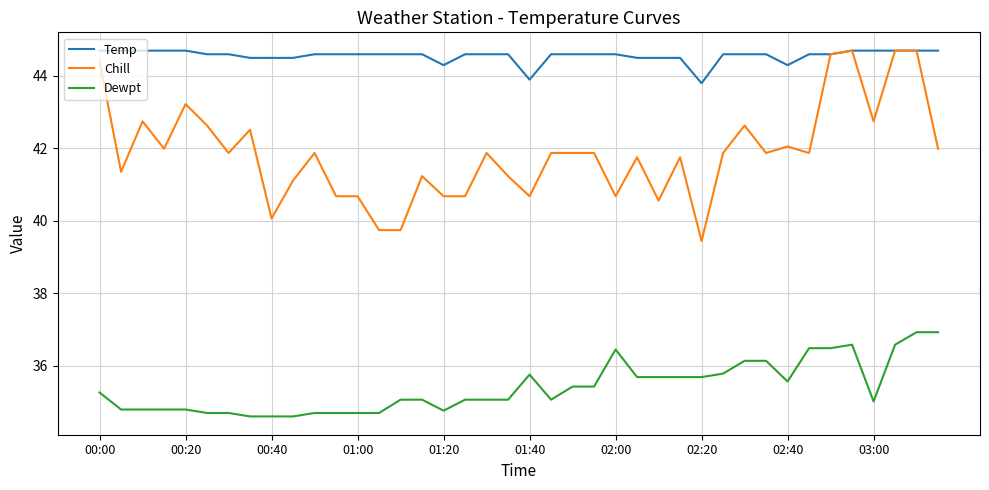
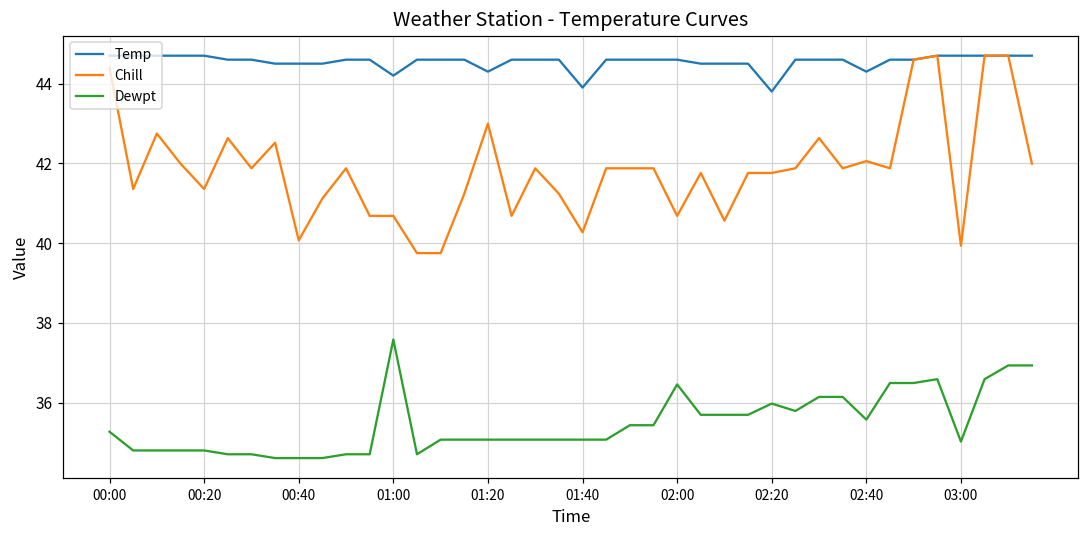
  {
    "Temp": {
      "00:20": 44.7,
      "00:40": 44.5,
-     "01:00": 44.6,
+     "01:00": 44.2,
      "01:20": 44.3,
      "01:40": 43.9,
      "02:00": 44.6,
      "02:20": 43.8,
      "02:40": 44.3,
      "03:00": 44.7
    },
    "Chill": {
-     "00:20": 43.2,
+     "00:20": 41.4,
      "00:40": 40.1,
      "01:00": 40.7,
-     "01:20": 40.7,
-     "01:40": 40.7,
+     "01:20": 43.0,
+     "01:40": 40.3,
      "02:00": 40.7,
-     "02:20": 39.4,
+     "02:20": 41.8,
      "02:40": 42.1,
-     "03:00": 42.7
+     "03:00": 39.9
    },
    "Dewpt": {
      "00:00": 35.3,
      "00:20": 34.8,
      "00:40": 34.6,
-     "01:00": 34.7,
-     "01:20": 34.8,
-     "01:40": 35.8,
+     "01:00": 37.6,
+     "01:20": 35.1,
+     "01:40": 35.1,
      "02:00": 36.5,
-     "02:20": 35.7,
+     "02:20": 36.0,
      "02:40": 35.6,
      "03:00": 35.0
    }
  }
